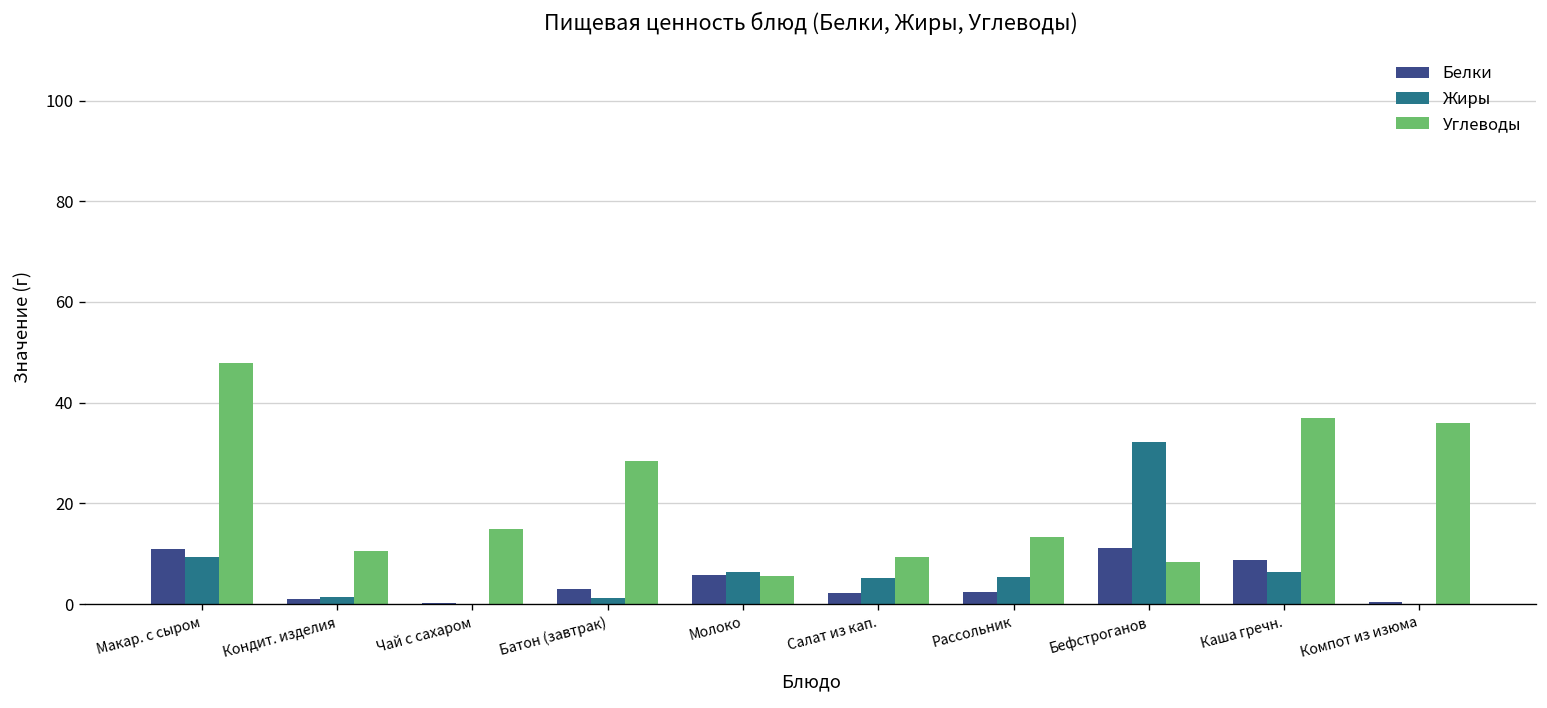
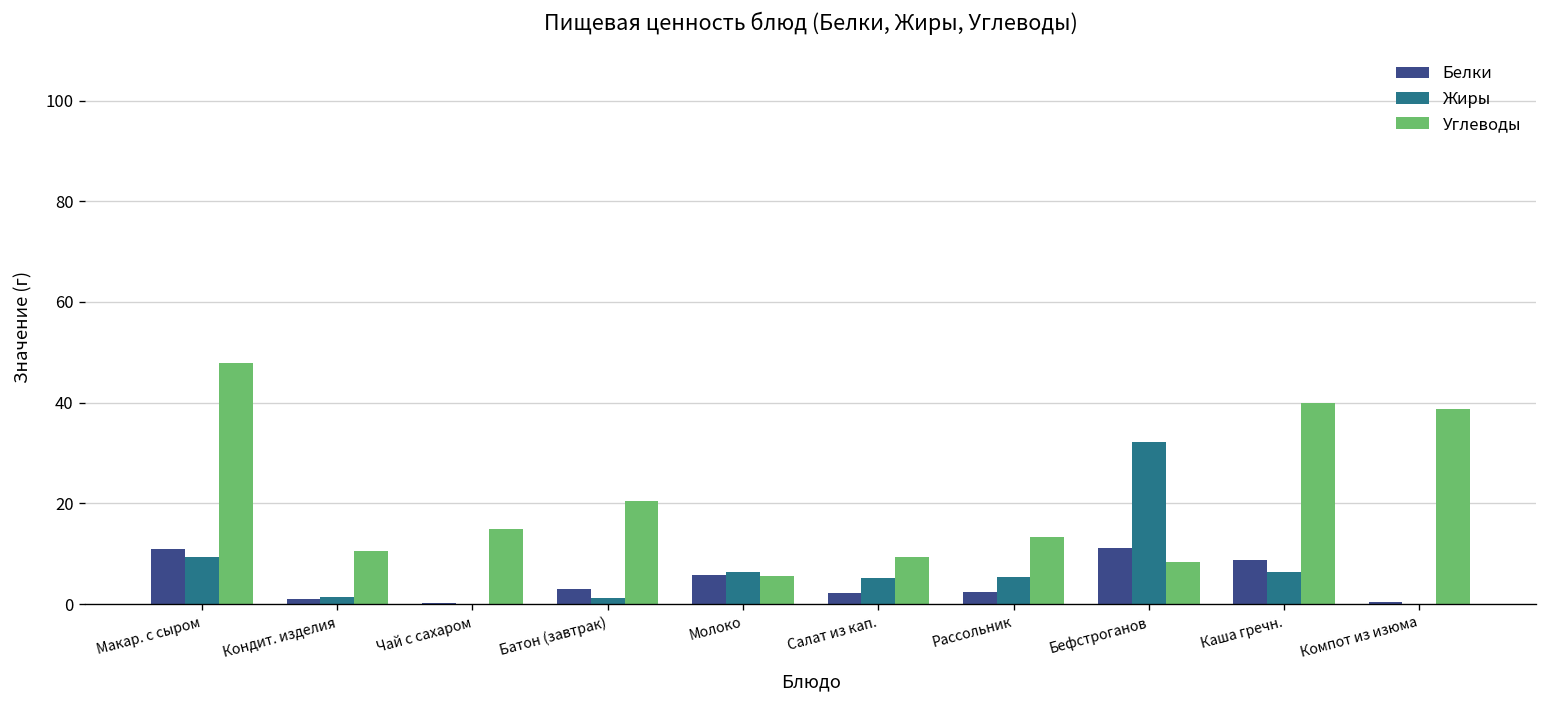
  {
    "Углеводы": {
      "Макар. с сыром": 48,
      "Кондит. изделия": 11,
      "Чай с сахаром": 15,
-     "Батон (завтрак)": 28,
+     "Батон (завтрак)": 21,
      "Молоко": 6,
      "Салат из кап.": 9,
      "Рассольник": 13,
      "Бефстроганов": 8,
-     "Каша гречн.": 37,
-     "Компот из изюма": 36
+     "Каша гречн.": 40,
+     "Компот из изюма": 39
    }
  }
